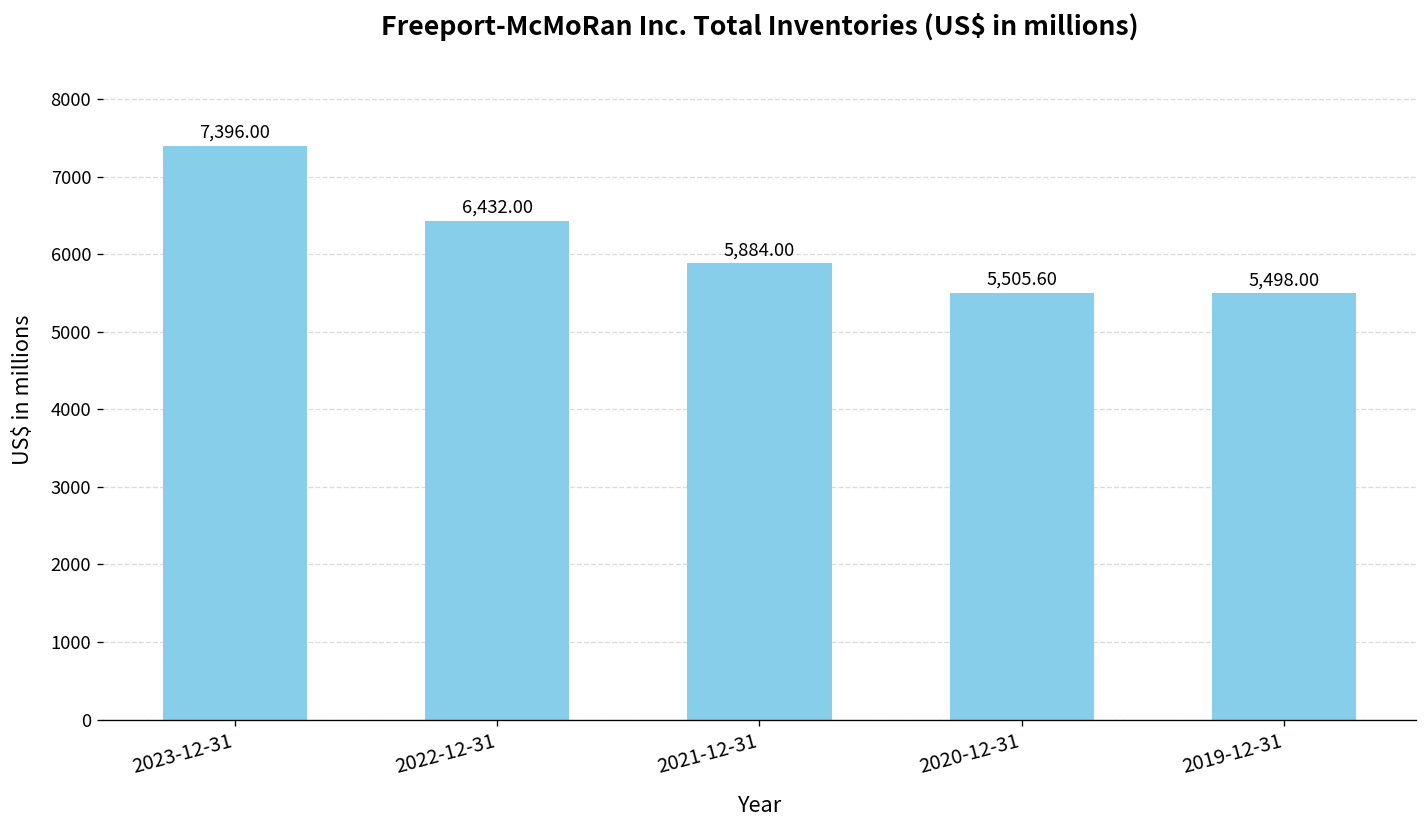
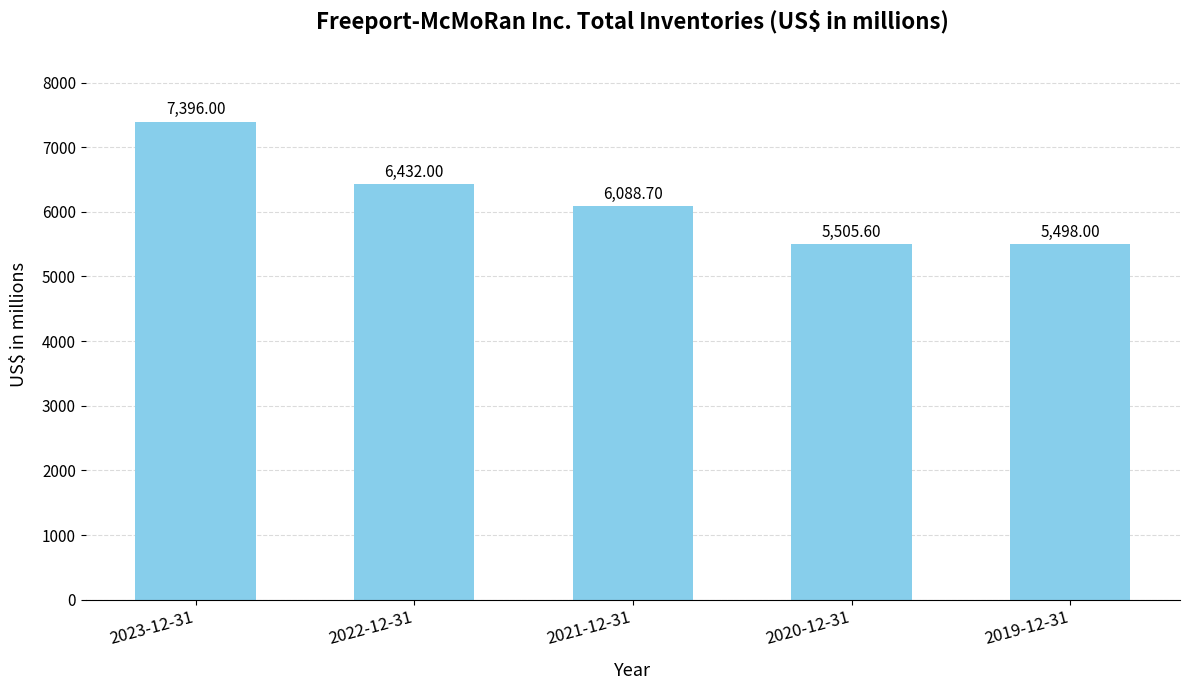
  {
    "2023-12-31": "7,396.00",
    "2022-12-31": "6,432.00",
-   "2021-12-31": "5,884.00",
+   "2021-12-31": "6,088.70",
    "2020-12-31": "5,505.60",
    "2019-12-31": "5,498.00"
  }
